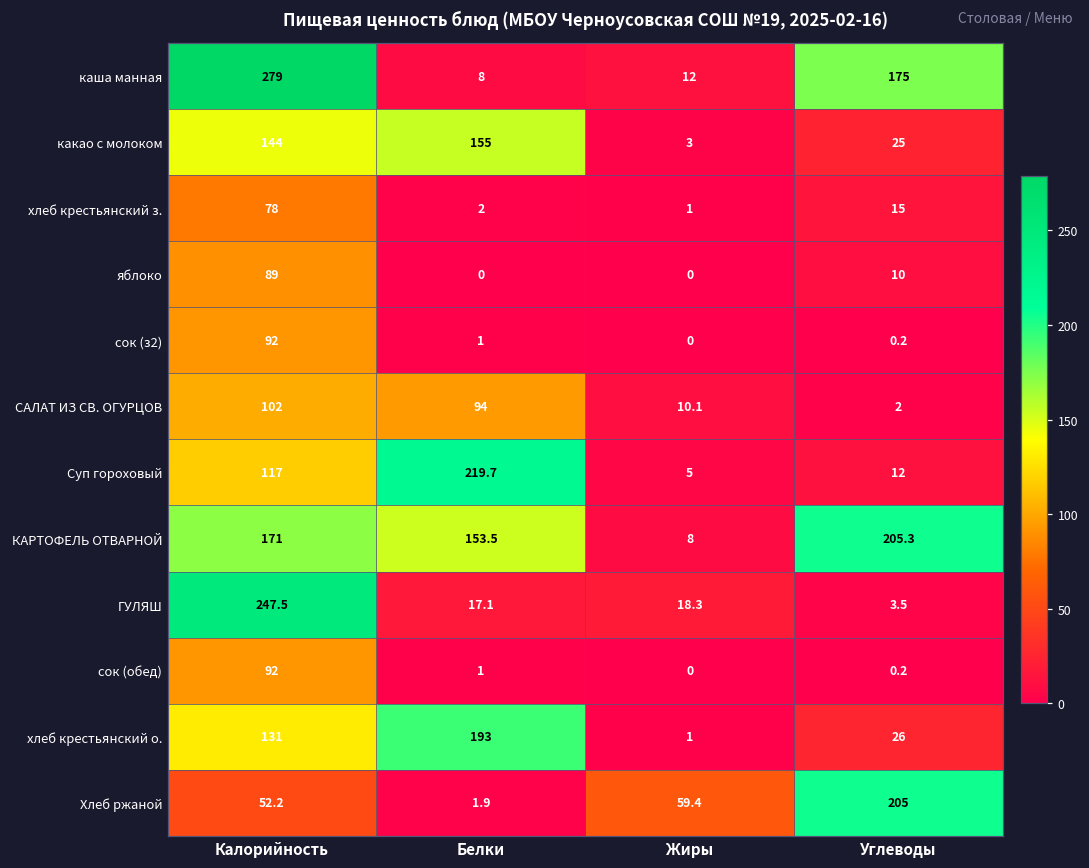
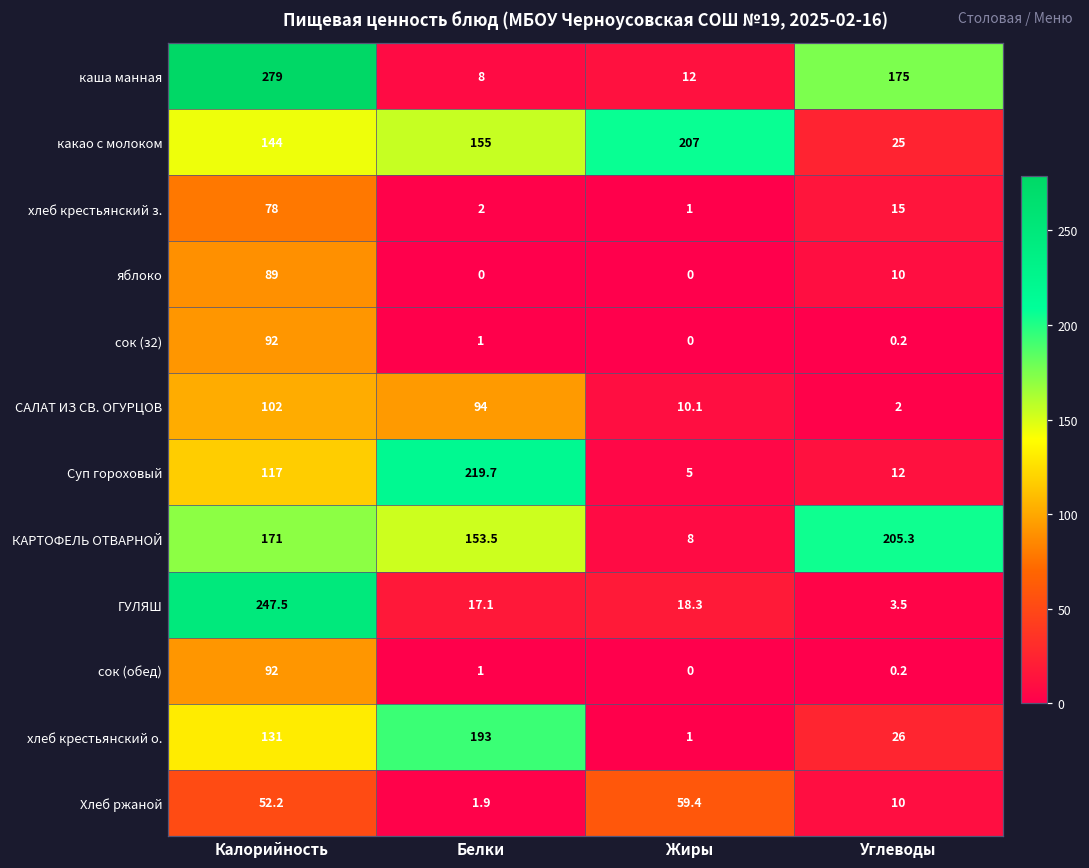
  {
    "каша манная": {
      "Калорийность": 279,
      "Белки": 8,
      "Жиры": 12,
      "Углеводы": 175
    },
    "какао с молоком": {
      "Калорийность": 144,
      "Белки": 155,
-     "Жиры": 3,
+     "Жиры": 207,
      "Углеводы": 25
    },
    "хлеб крестьянский з.": {
      "Калорийность": 78,
      "Белки": 2,
      "Жиры": 1,
      "Углеводы": 15
    },
    "яблоко": {
      "Калорийность": 89,
      "Белки": 0,
      "Жиры": 0,
      "Углеводы": 10
    },
    "сок (з2)": {
      "Калорийность": 92,
      "Белки": 1,
      "Жиры": 0,
      "Углеводы": 0.2
    },
    "САЛАТ ИЗ СВ. ОГУРЦОВ": {
      "Калорийность": 102,
      "Белки": 94,
      "Жиры": 10.1,
      "Углеводы": 2
    },
    "Суп гороховый": {
      "Калорийность": 117,
      "Белки": 219.7,
      "Жиры": 5,
      "Углеводы": 12
    },
    "КАРТОФЕЛЬ ОТВАРНОЙ": {
      "Калорийность": 171,
      "Белки": 153.5,
      "Жиры": 8,
      "Углеводы": 205.3
    },
    "ГУЛЯШ": {
      "Калорийность": 247.5,
      "Белки": 17.1,
      "Жиры": 18.3,
      "Углеводы": 3.5
    },
    "сок (обед)": {
      "Калорийность": 92,
      "Белки": 1,
      "Жиры": 0,
      "Углеводы": 0.2
    },
    "хлеб крестьянский о.": {
      "Калорийность": 131,
      "Белки": 193,
      "Жиры": 1,
      "Углеводы": 26
    },
    "Хлеб ржаной": {
      "Калорийность": 52.2,
      "Белки": 1.9,
      "Жиры": 59.4,
-     "Углеводы": 205
+     "Углеводы": 10
    }
  }
